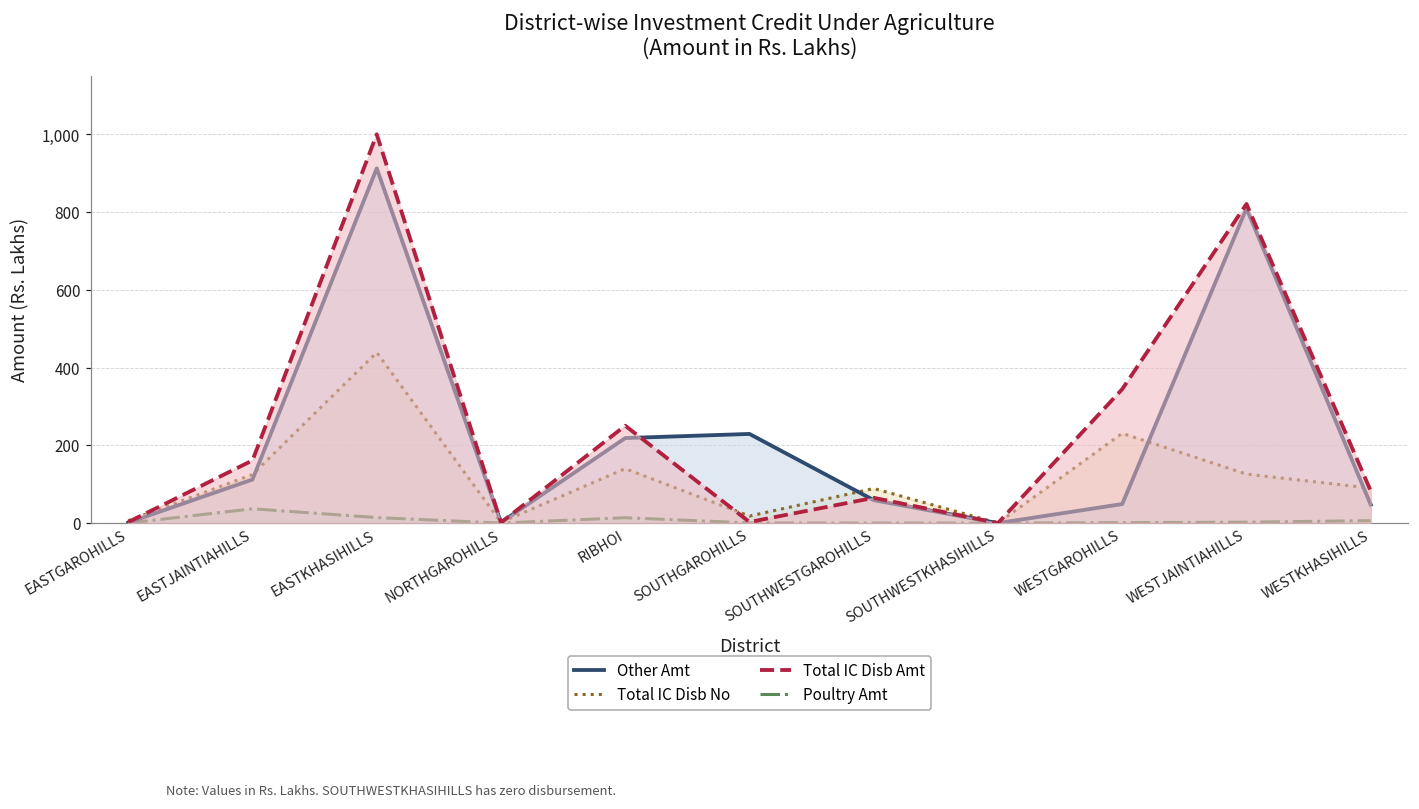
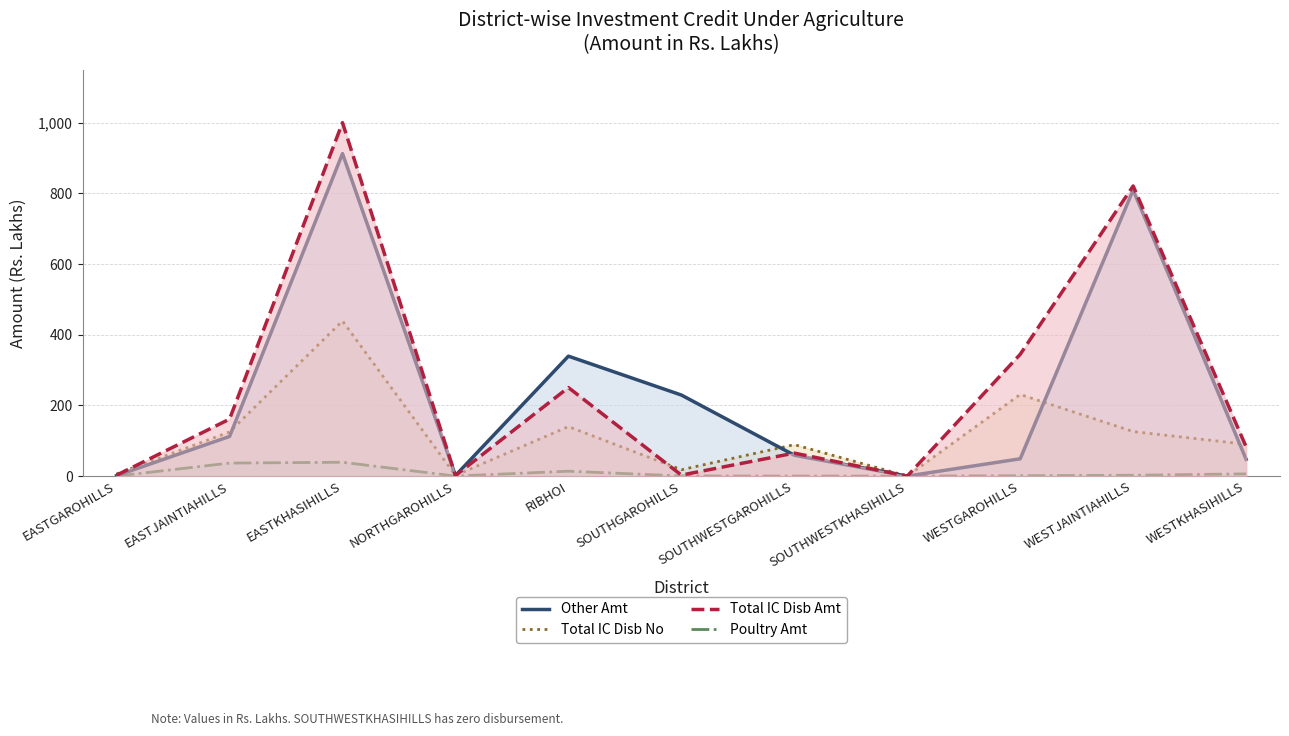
  {
    "Other Amt": {
      "EASTJAINTIAHILLS": "110",
      "EASTKHASIHILLS": "910",
-     "RIBHOI": "220",
+     "RIBHOI": "340",
      "SOUTHGAROHILLS": "230",
      "WESTGAROHILLS": "50",
      "WESTJAINTIAHILLS": "810",
      "WESTKHASIHILLS": "50"
    },
    "Total IC Disb No": {
      "EASTJAINTIAHILLS": "130",
      "EASTKHASIHILLS": "440",
      "RIBHOI": "140",
      "SOUTHGAROHILLS": "20",
      "SOUTHWESTGAROHILLS": "90",
      "WESTGAROHILLS": "230",
      "WESTJAINTIAHILLS": "130"
    },
    "Total IC Disb Amt": {
      "EASTJAINTIAHILLS": "160",
      "EASTKHASIHILLS": "1,000",
      "RIBHOI": "250",
      "WESTGAROHILLS": "340",
      "WESTJAINTIAHILLS": "820"
    },
    "Poultry Amt": {
      "EASTJAINTIAHILLS": "40",
-     "EASTKHASIHILLS": "10",
+     "EASTKHASIHILLS": "40",
      "RIBHOI": "10",
      "SOUTHWESTGAROHILLS": "0",
      "WESTGAROHILLS": "0",
      "WESTJAINTIAHILLS": "0",
      "WESTKHASIHILLS": "10"
    }
  }
